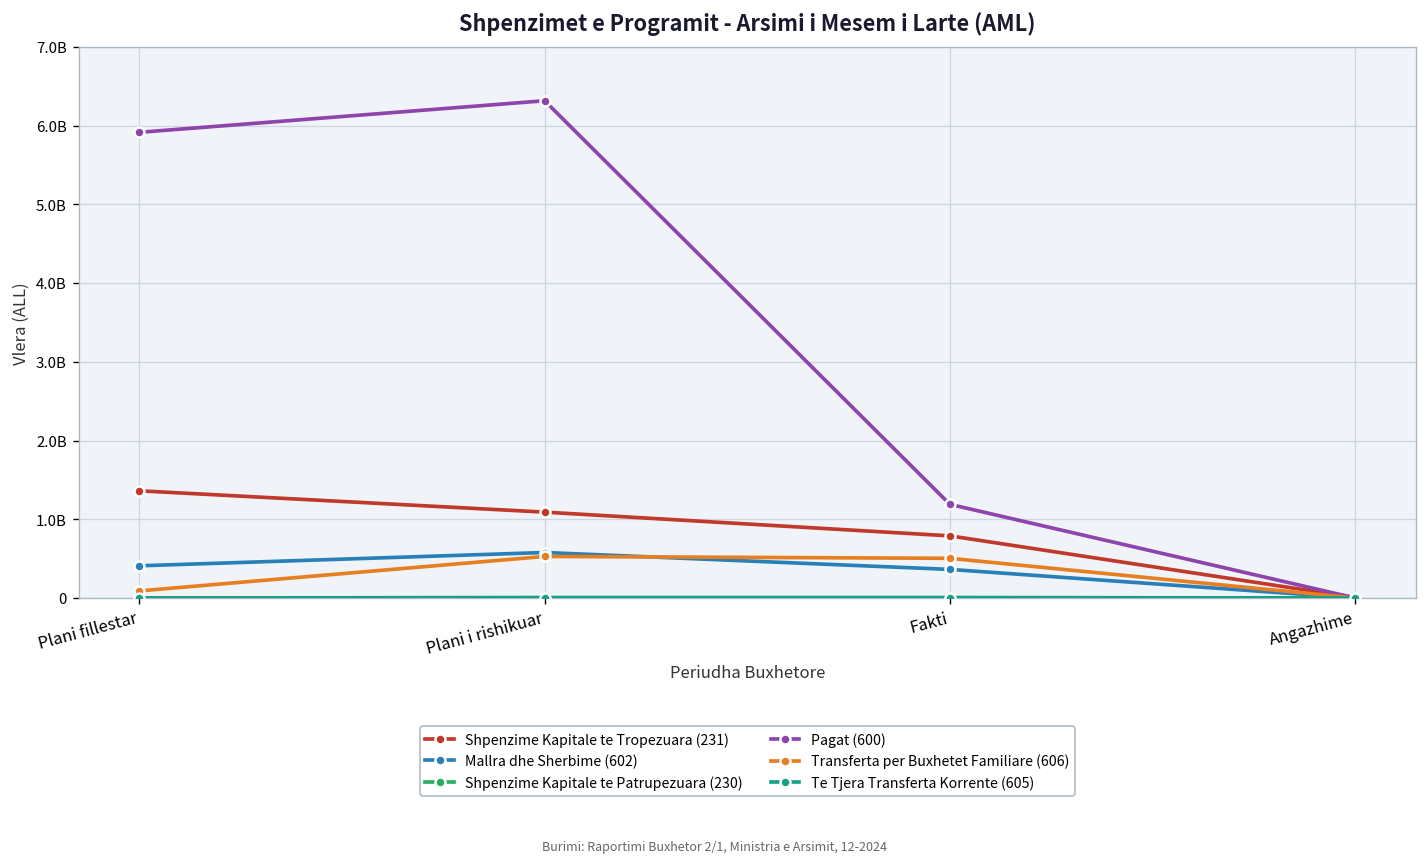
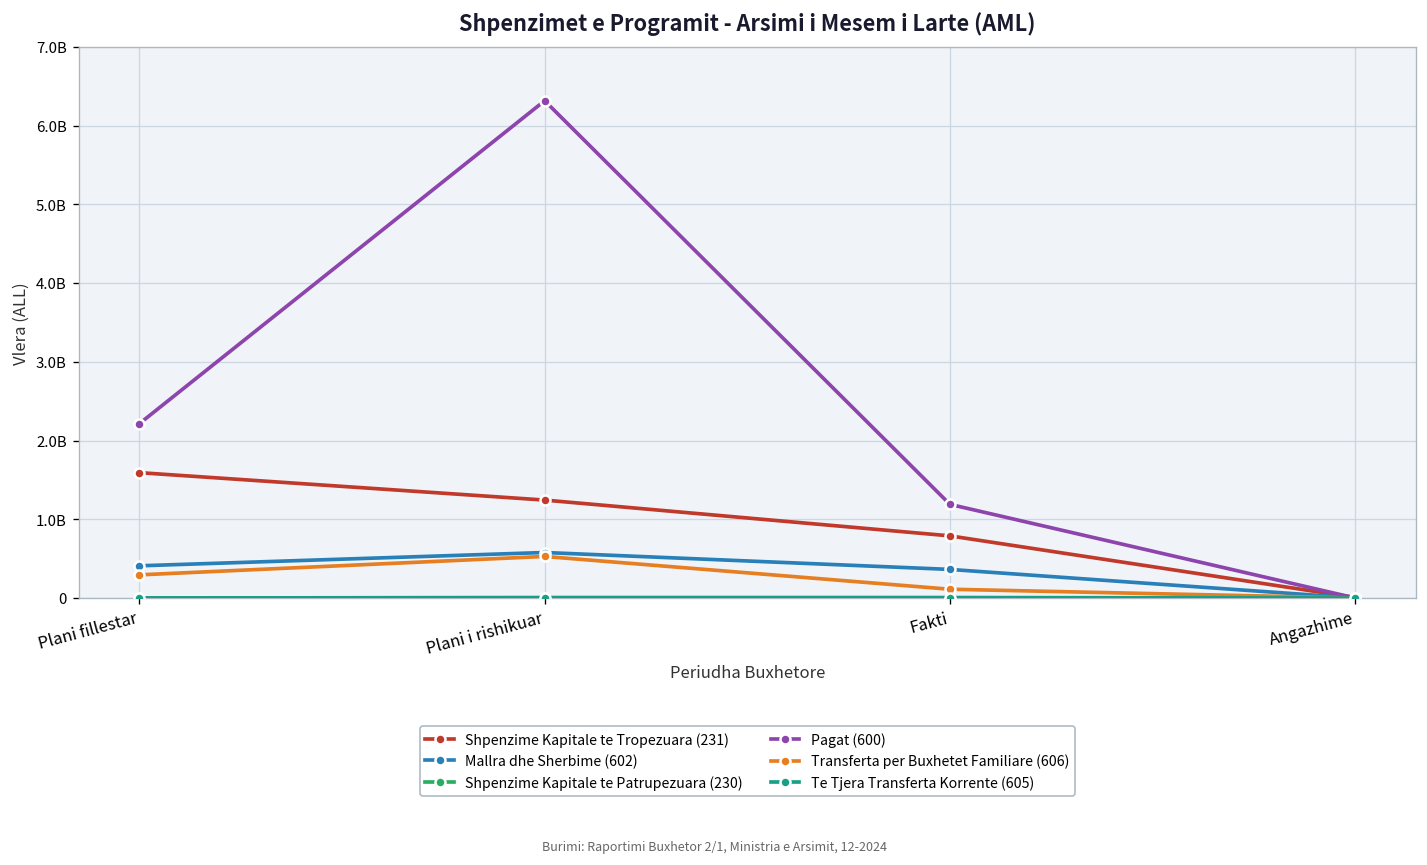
  {
    "Shpenzime Kapitale te Tropezuara (231)": {
-     "Plani fillestar": 1400000000,
-     "Plani i rishikuar": 1100000000,
+     "Plani fillestar": 1600000000,
+     "Plani i rishikuar": 1200000000,
      "Fakti": 800000000
    },
    "Mallra dhe Sherbime (602)": {
      "Plani fillestar": 400000000,
      "Plani i rishikuar": 600000000,
      "Fakti": 400000000
    },
    "Te Tjera Transferta Korrente (605)": {
      "Plani fillestar": 0,
      "Plani i rishikuar": 0,
      "Fakti": 0
    },
    "Pagat (600)": {
-     "Plani fillestar": 5900000000,
+     "Plani fillestar": 2200000000,
      "Plani i rishikuar": 6300000000,
      "Fakti": 1200000000
    },
    "Transferta per Buxhetet Familiare (606)": {
-     "Plani fillestar": 100000000,
+     "Plani fillestar": 300000000,
      "Plani i rishikuar": 500000000,
-     "Fakti": 500000000
+     "Fakti": 100000000
    }
  }
